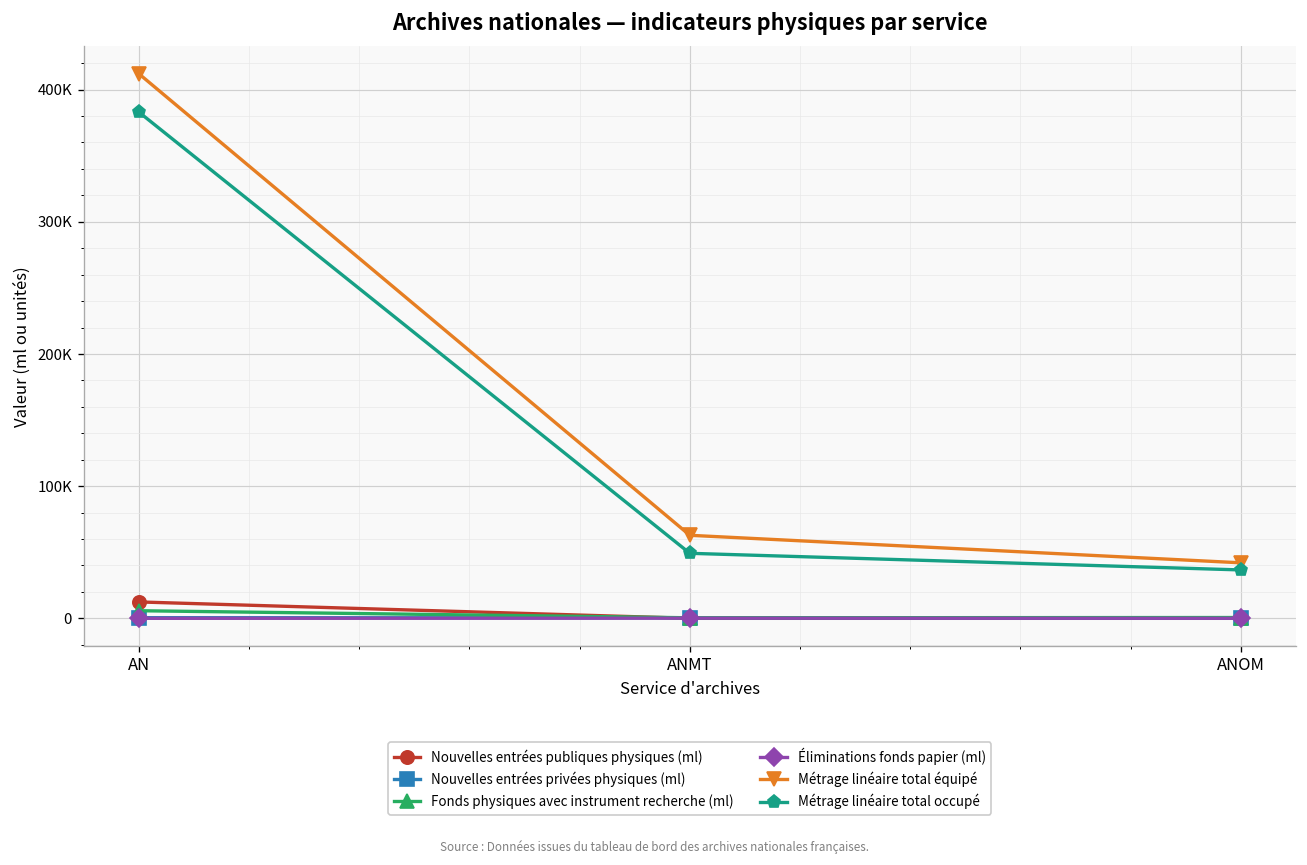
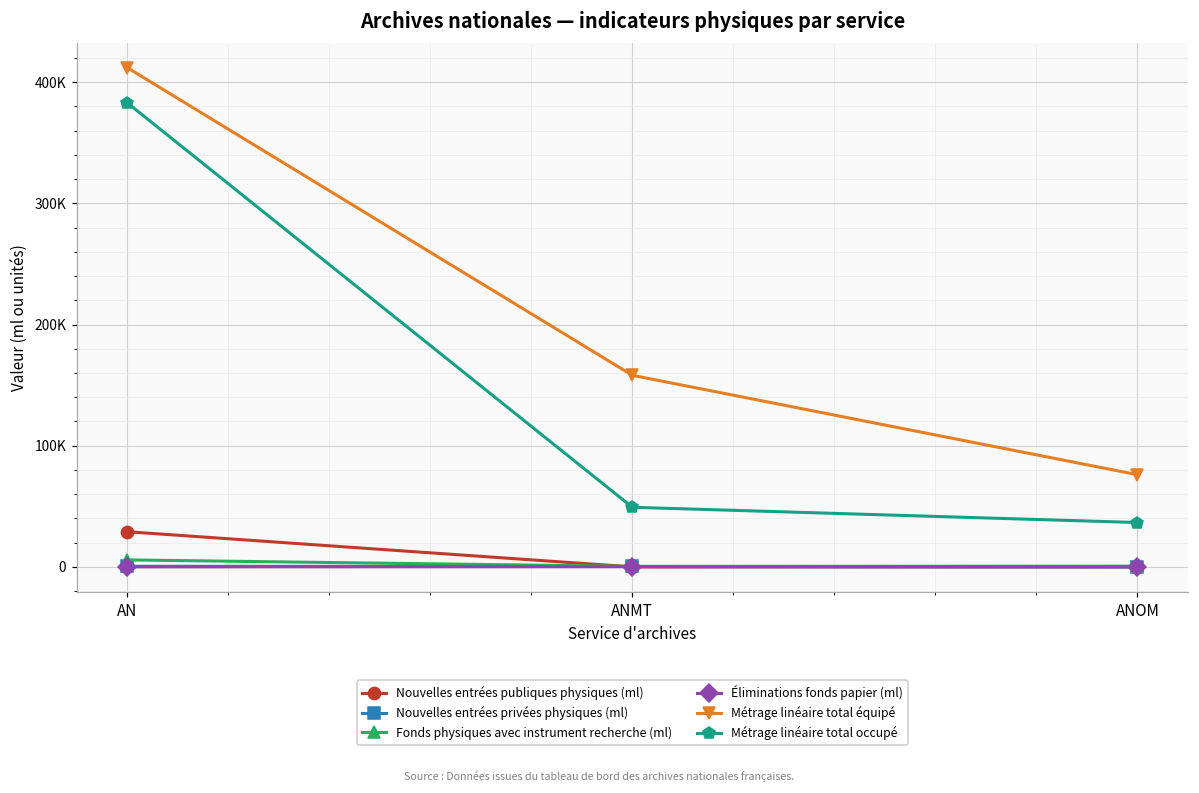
  {
    "Nouvelles entrées publiques physiques (ml)": {
-     "AN": 12000
+     "AN": 29000
    },
    "Métrage linéaire total équipé": {
      "AN": 412000,
-     "ANMT": 63000,
-     "ANOM": 42000
+     "ANMT": 158000,
+     "ANOM": 76000
    }
  }
